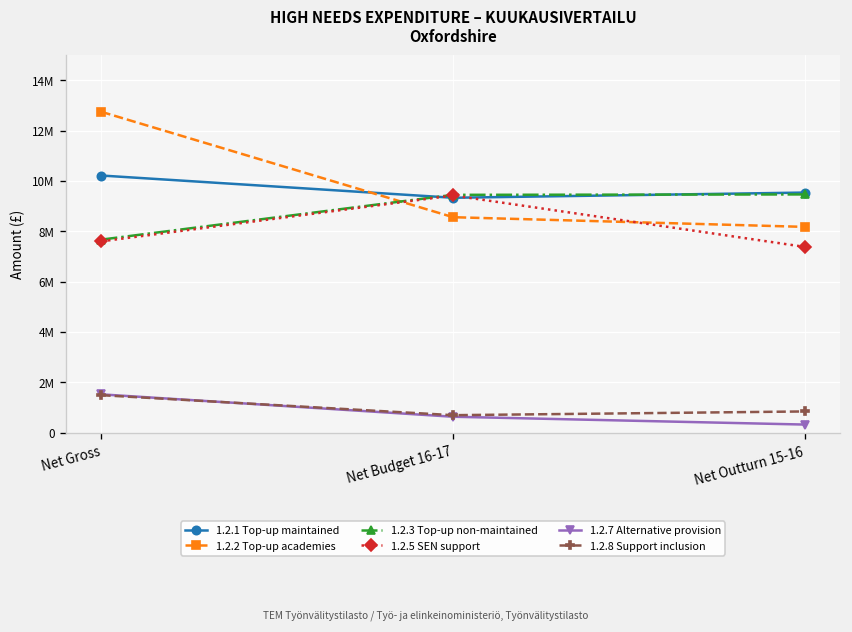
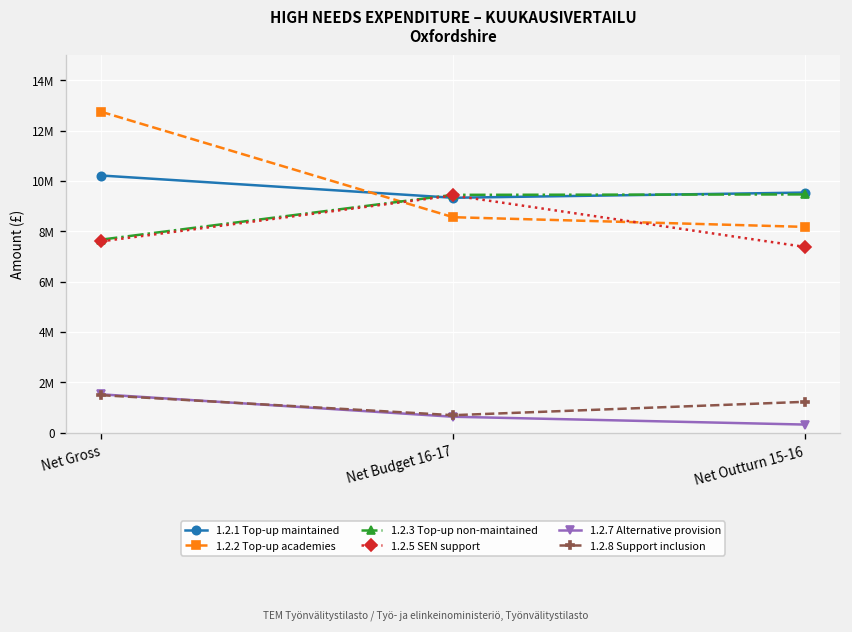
  {
    "1.2.1 Top-up maintained": {
      "Net Gross": 10200000
    },
    "1.2.2 Top-up academies": {
      "Net Gross": 12700000,
      "Net Budget 16-17": 8600000,
      "Net Outturn 15-16": 8200000
    },
    "1.2.5 SEN support": {
      "Net Outturn 15-16": 7400000
    },
    "1.2.7 Alternative provision": {
      "Net Outturn 15-16": 300000
    },
    "1.2.8 Support inclusion": {
-     "Net Outturn 15-16": 800000
+     "Net Outturn 15-16": 1200000
    }
  }
